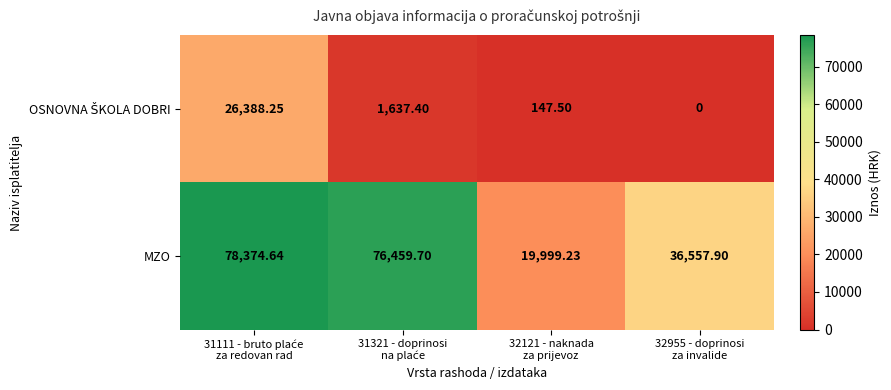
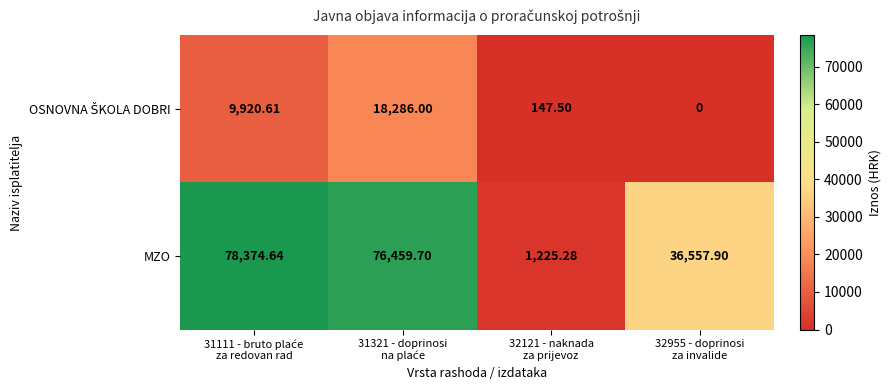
  {
    "OSNOVNA ŠKOLA DOBRI": {
-     "31111 - bruto plaće za redovan rad": "26,388.25",
-     "31321 - doprinosi na plaće": "1,637.40",
+     "31111 - bruto plaće za redovan rad": "9,920.61",
+     "31321 - doprinosi na plaće": "18,286.00",
      "32121 - naknada za prijevoz": "147.50",
      "32955 - doprinosi za invalide": "0"
    },
    "MZO": {
      "31111 - bruto plaće za redovan rad": "78,374.64",
      "31321 - doprinosi na plaće": "76,459.70",
-     "32121 - naknada za prijevoz": "19,999.23",
+     "32121 - naknada za prijevoz": "1,225.28",
      "32955 - doprinosi za invalide": "36,557.90"
    }
  }
